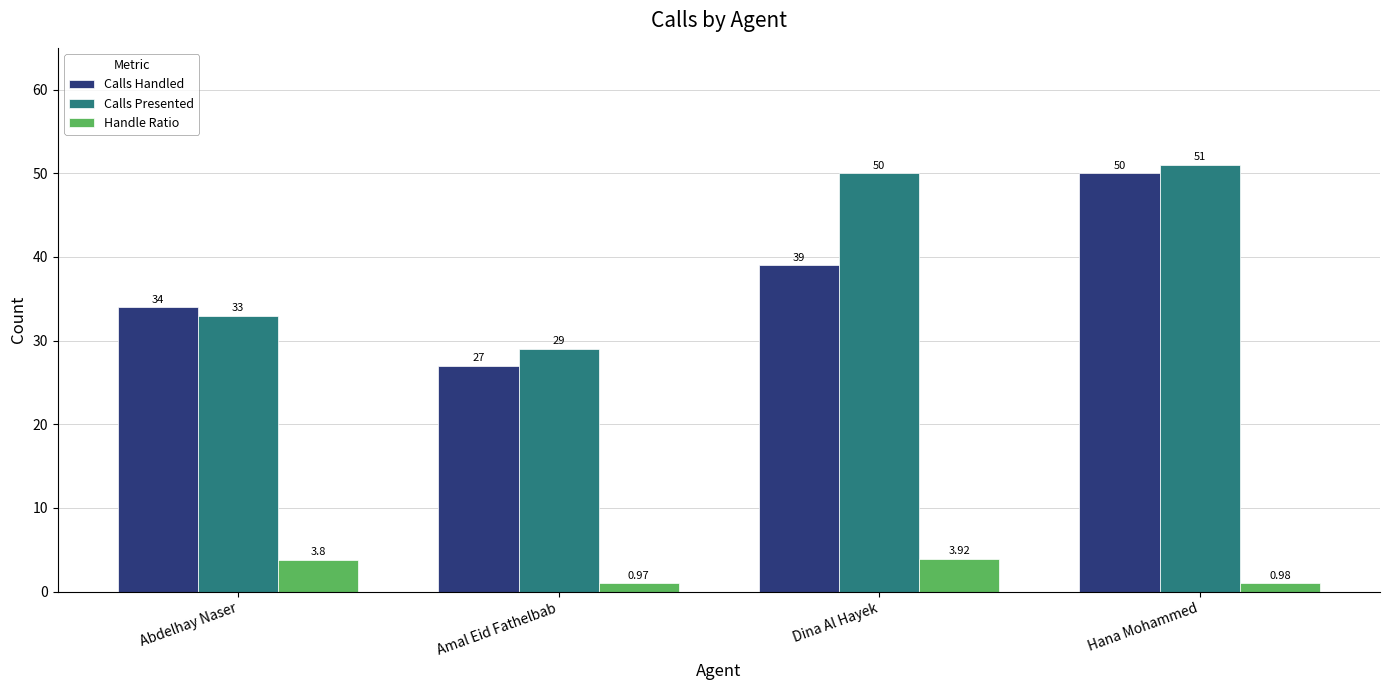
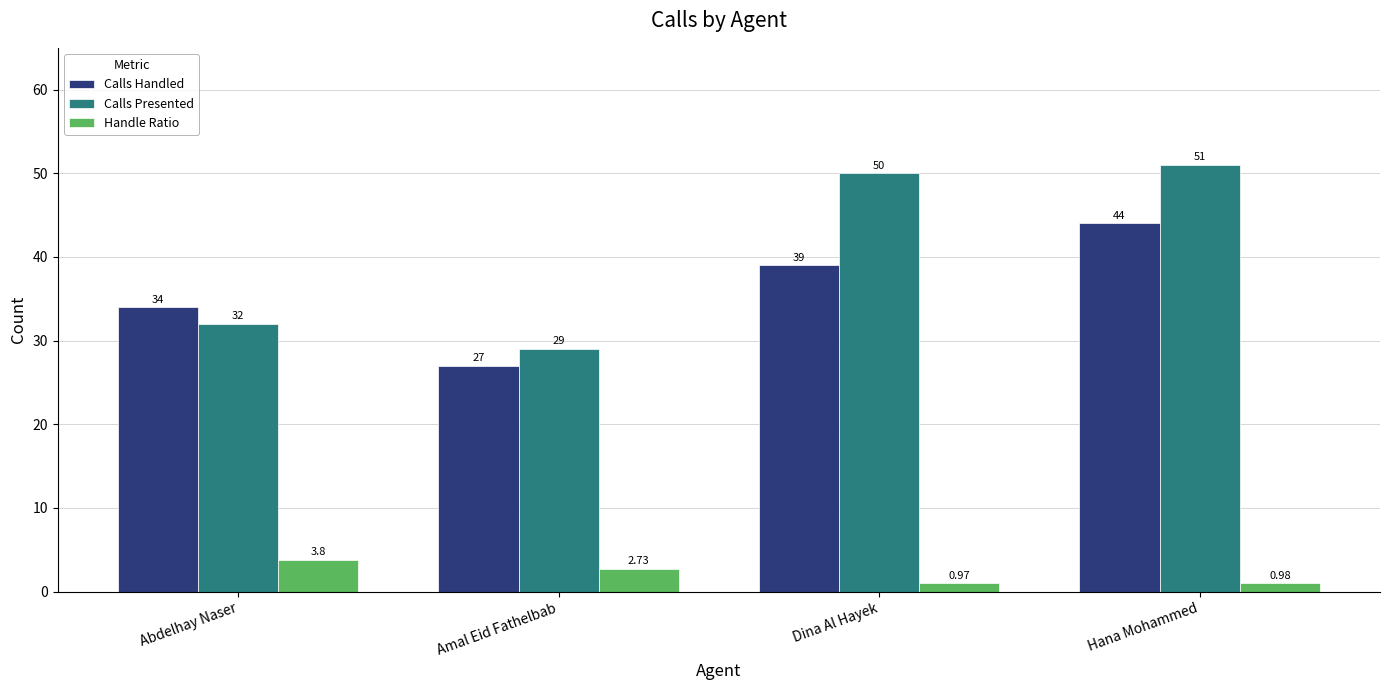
  {
    "Calls Handled": {
      "Abdelhay Naser": 34,
      "Amal Eid Fathelbab": 27,
      "Dina Al Hayek": 39,
-     "Hana Mohammed": 50
+     "Hana Mohammed": 44
    },
    "Calls Presented": {
-     "Abdelhay Naser": 33,
+     "Abdelhay Naser": 32,
      "Amal Eid Fathelbab": 29,
      "Dina Al Hayek": 50,
      "Hana Mohammed": 51
    },
    "Handle Ratio": {
      "Abdelhay Naser": 3.8,
-     "Amal Eid Fathelbab": 0.97,
-     "Dina Al Hayek": 3.92,
+     "Amal Eid Fathelbab": 2.73,
+     "Dina Al Hayek": 0.97,
      "Hana Mohammed": 0.98
    }
  }
